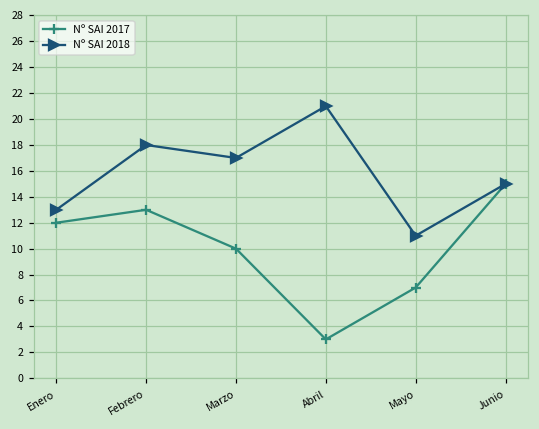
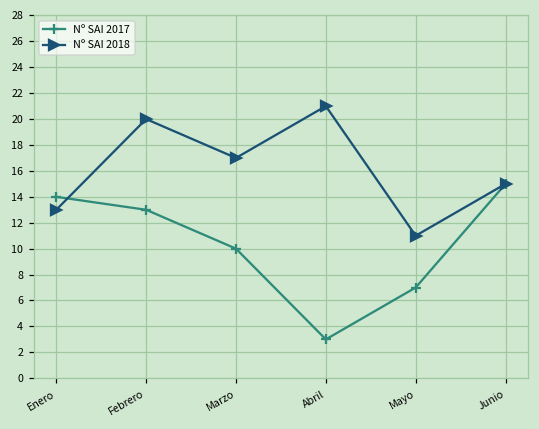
  {
    "Nº SAI 2017": {
-     "Enero": 12,
+     "Enero": 14,
      "Febrero": 13,
      "Marzo": 10,
      "Abril": 3,
      "Mayo": 7
    },
    "Nº SAI 2018": {
      "Enero": 13,
-     "Febrero": 18,
+     "Febrero": 20,
      "Marzo": 17,
      "Abril": 21,
      "Mayo": 11
    }
  }
